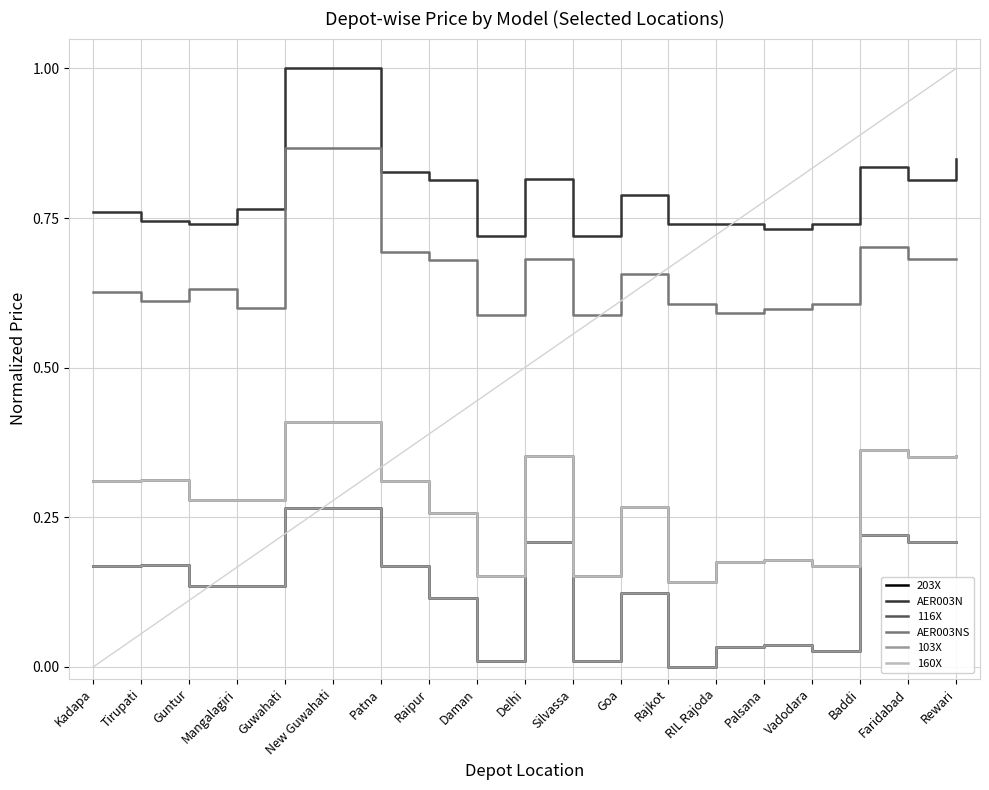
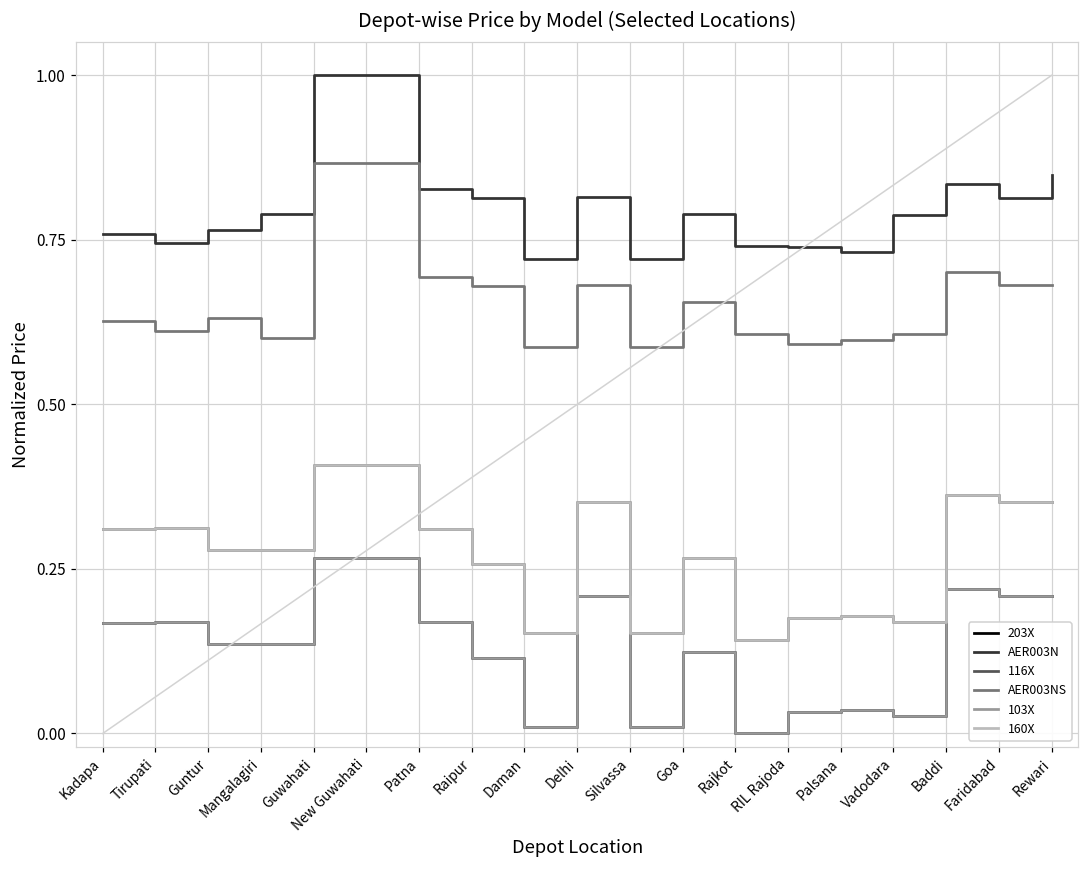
  {
    "AER003N": {
      "Kadapa": 0.76,
      "Tirupati": 0.74,
-     "Guntur": 0.74,
-     "Mangalagiri": 0.76,
+     "Guntur": 0.76,
+     "Mangalagiri": 0.79,
      "Guwahati": 1.00,
      "New Guwahati": 1.00,
      "Patna": 0.83,
      "Raipur": 0.81,
      "Daman": 0.72,
      "Delhi": 0.81,
      "Silvassa": 0.72,
      "Goa": 0.79,
      "Rajkot": 0.74,
      "RIL Rajoda": 0.74,
      "Palsana": 0.73,
-     "Vadodara": 0.74,
+     "Vadodara": 0.79,
      "Baddi": 0.83,
      "Faridabad": 0.81,
      "Rewari": 0.85
    }
  }
